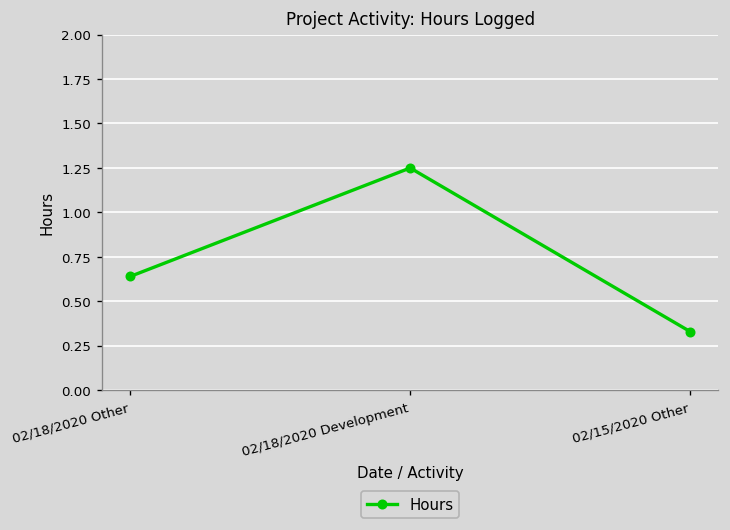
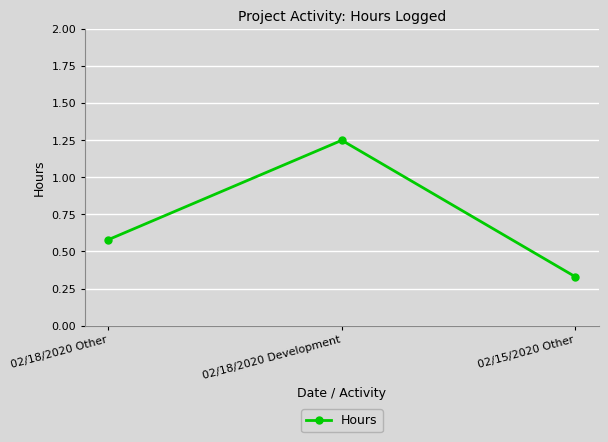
  {
-   "02/18/2020 Other": 0.64,
+   "02/18/2020 Other": 0.58,
    "02/18/2020 Development": 1.25,
    "02/15/2020 Other": 0.33
  }
